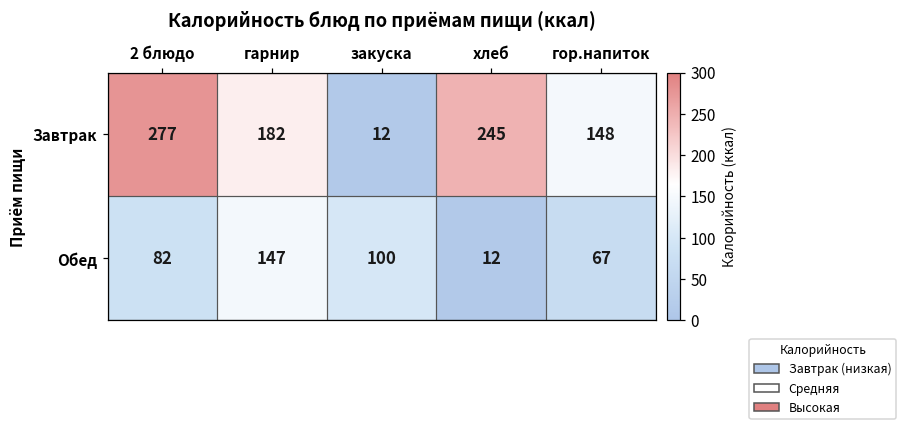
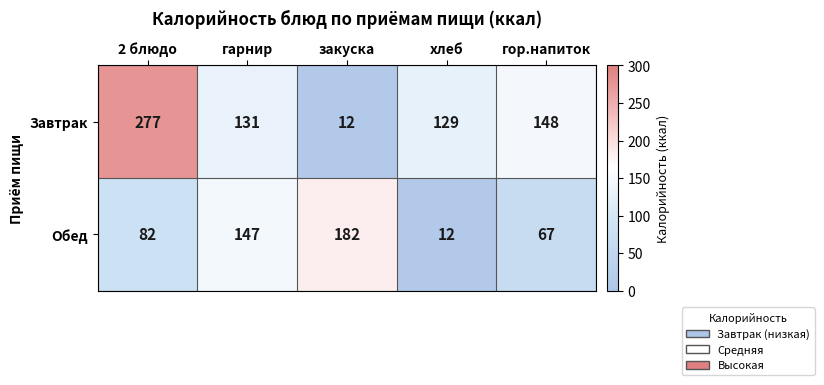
  {
    "Завтрак": {
      "2 блюдо": 277,
-     "гарнир": 182,
+     "гарнир": 131,
      "закуска": 12,
-     "хлеб": 245,
+     "хлеб": 129,
      "гор.напиток": 148
    },
    "Обед": {
      "2 блюдо": 82,
      "гарнир": 147,
-     "закуска": 100,
+     "закуска": 182,
      "хлеб": 12,
      "гор.напиток": 67
    }
  }
